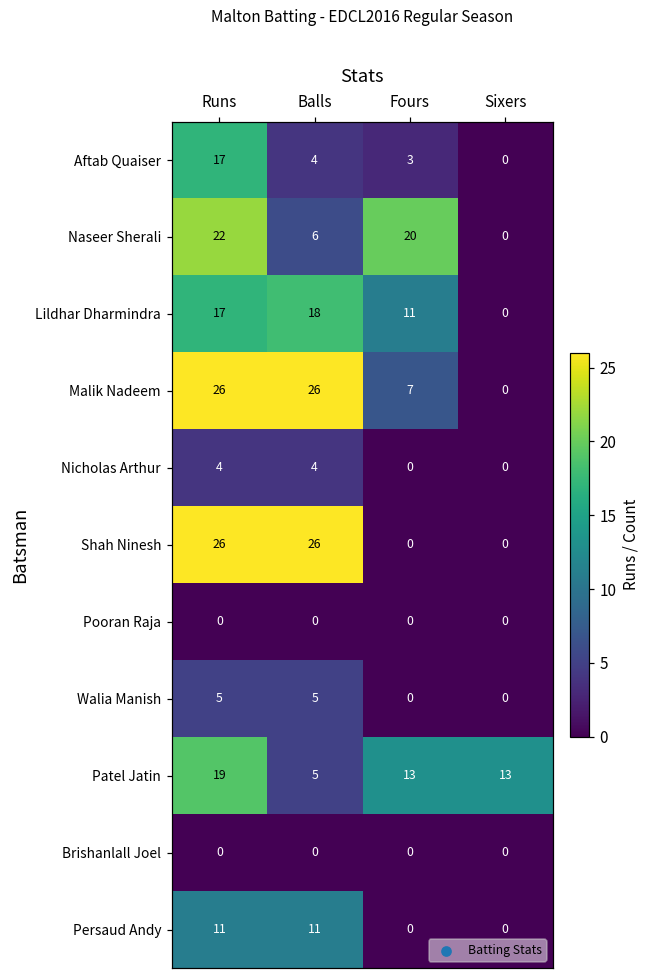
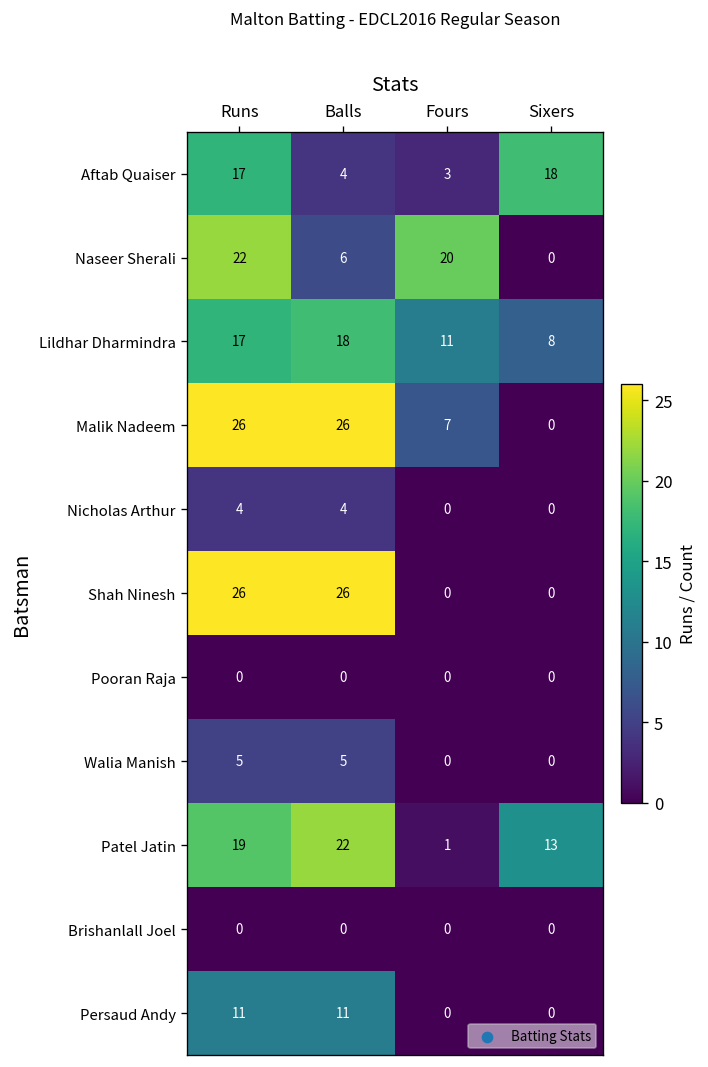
  {
    "Aftab Quaiser": {
      "Runs": 17,
      "Balls": 4,
      "Fours": 3,
-     "Sixers": 0
+     "Sixers": 18
    },
    "Naseer Sherali": {
      "Runs": 22,
      "Balls": 6,
      "Fours": 20,
      "Sixers": 0
    },
    "Lildhar Dharmindra": {
      "Runs": 17,
      "Balls": 18,
      "Fours": 11,
-     "Sixers": 0
+     "Sixers": 8
    },
    "Malik Nadeem": {
      "Runs": 26,
      "Balls": 26,
      "Fours": 7,
      "Sixers": 0
    },
    "Nicholas Arthur": {
      "Runs": 4,
      "Balls": 4,
      "Fours": 0,
      "Sixers": 0
    },
    "Shah Ninesh": {
      "Runs": 26,
      "Balls": 26,
      "Fours": 0,
      "Sixers": 0
    },
    "Pooran Raja": {
      "Runs": 0,
      "Balls": 0,
      "Fours": 0,
      "Sixers": 0
    },
    "Walia Manish": {
      "Runs": 5,
      "Balls": 5,
      "Fours": 0,
      "Sixers": 0
    },
    "Patel Jatin": {
      "Runs": 19,
-     "Balls": 5,
-     "Fours": 13,
+     "Balls": 22,
+     "Fours": 1,
      "Sixers": 13
    },
    "Brishanlall Joel": {
      "Runs": 0,
      "Balls": 0,
      "Fours": 0,
      "Sixers": 0
    },
    "Persaud Andy": {
      "Runs": 11,
      "Balls": 11,
      "Fours": 0,
      "Sixers": 0
    }
  }
